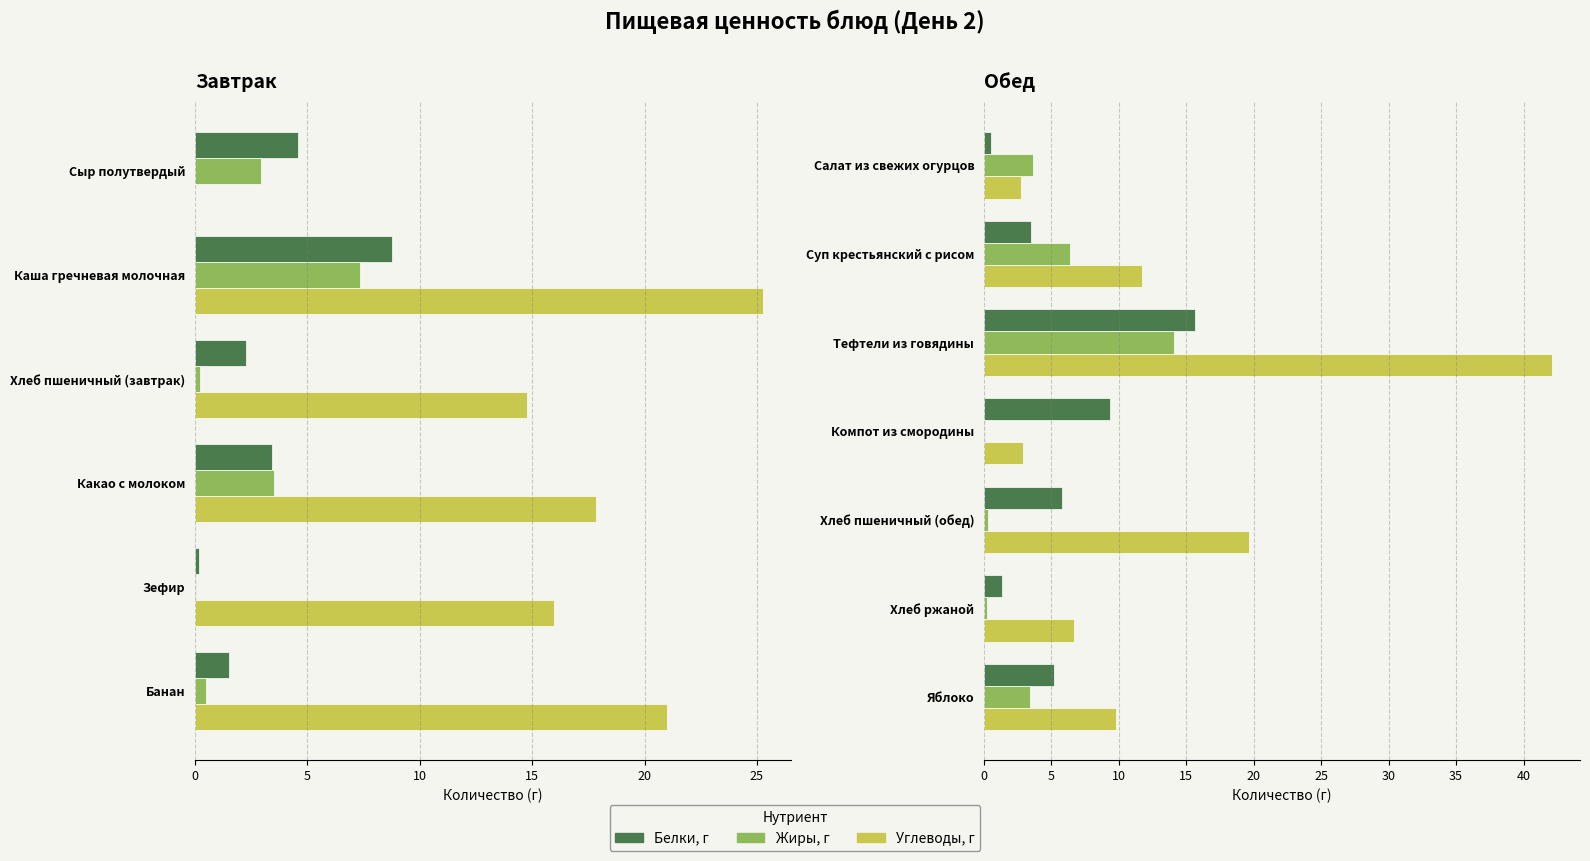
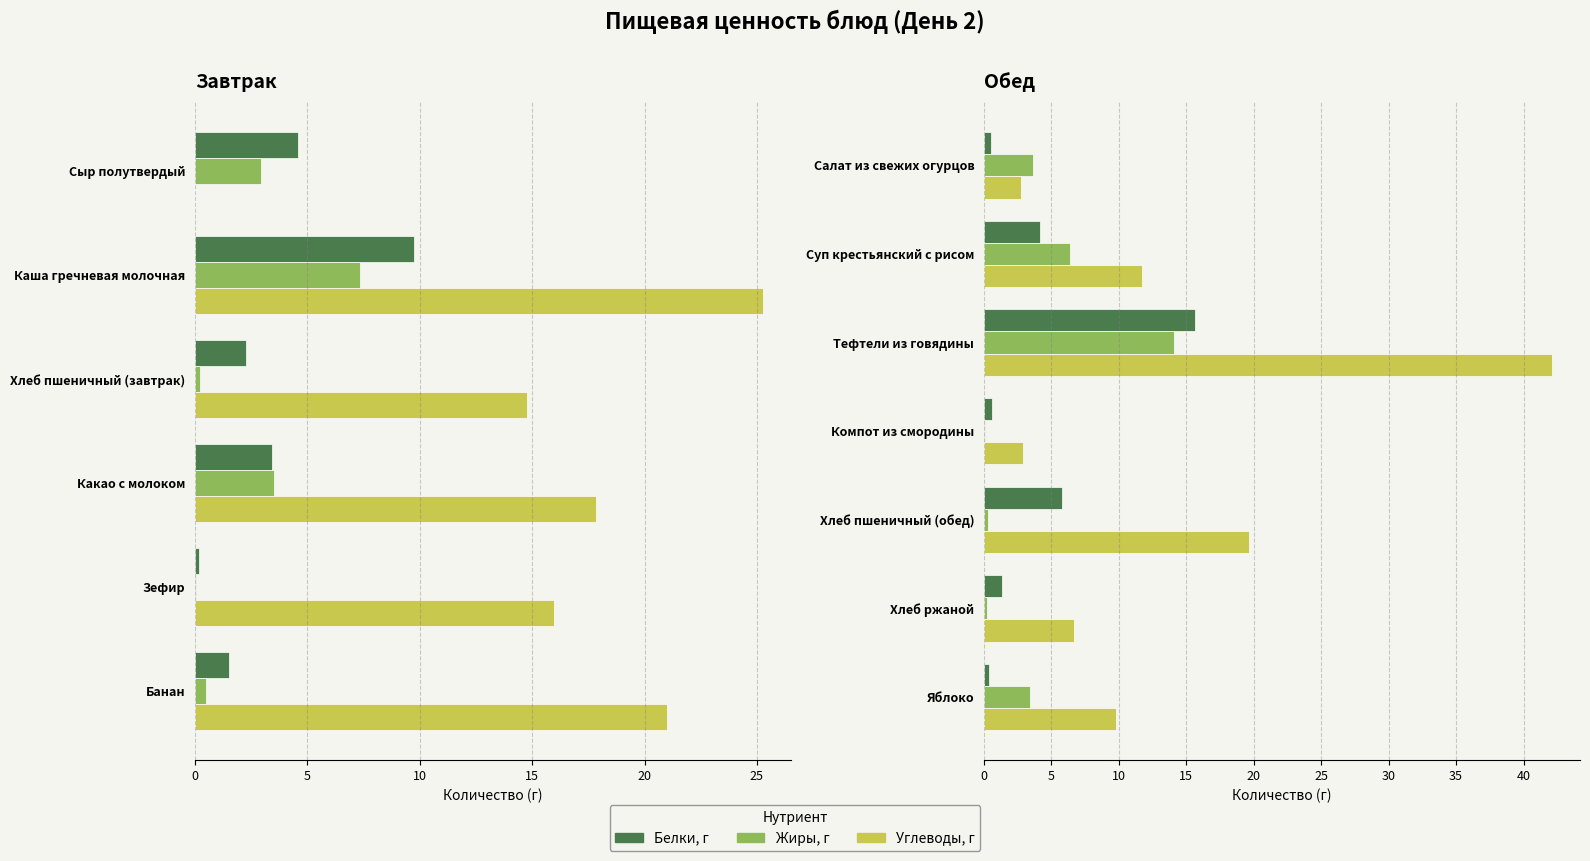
  {
    "Завтрак": {
      "Белки, г": {
        "Сыр полутвердый": 4.6,
-       "Каша гречневая молочная": 8.8,
+       "Каша гречневая молочная": 9.8,
        "Хлеб пшеничный (завтрак)": 2.3,
        "Какао с молоком": 3.4,
        "Зефир": 0.2,
        "Банан": 1.5
      }
    },
    "Обед": {
      "Белки, г": {
        "Салат из свежих огурцов": 0.5,
-       "Суп крестьянский с рисом": 3.5,
+       "Суп крестьянский с рисом": 4.2,
        "Тефтели из говядины": 15.6,
-       "Компот из смородины": 9.3,
+       "Компот из смородины": 0.6,
        "Хлеб пшеничный (обед)": 5.8,
        "Хлеб ржаной": 1.3,
-       "Яблоко": 5.2
+       "Яблоко": 0.4
      }
    }
  }
